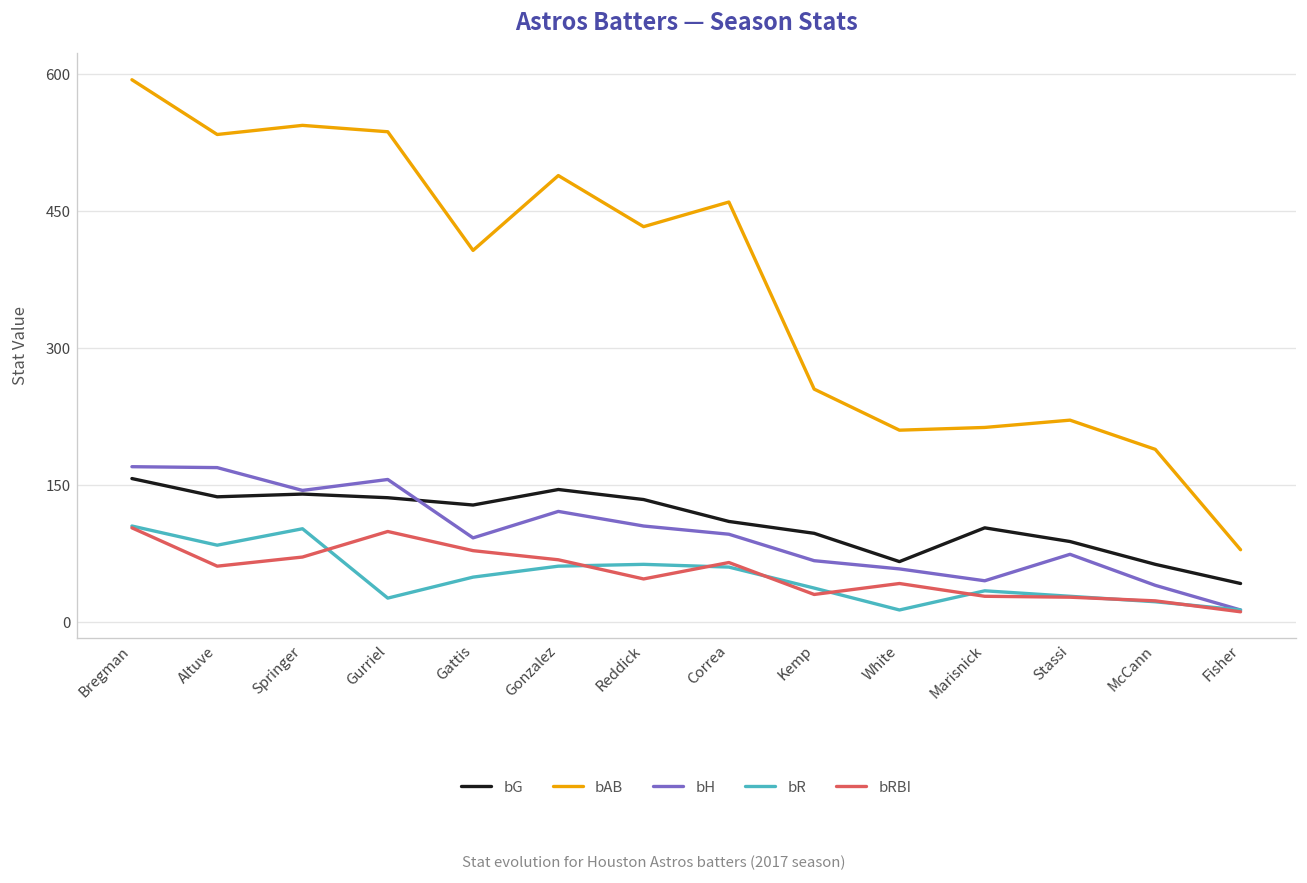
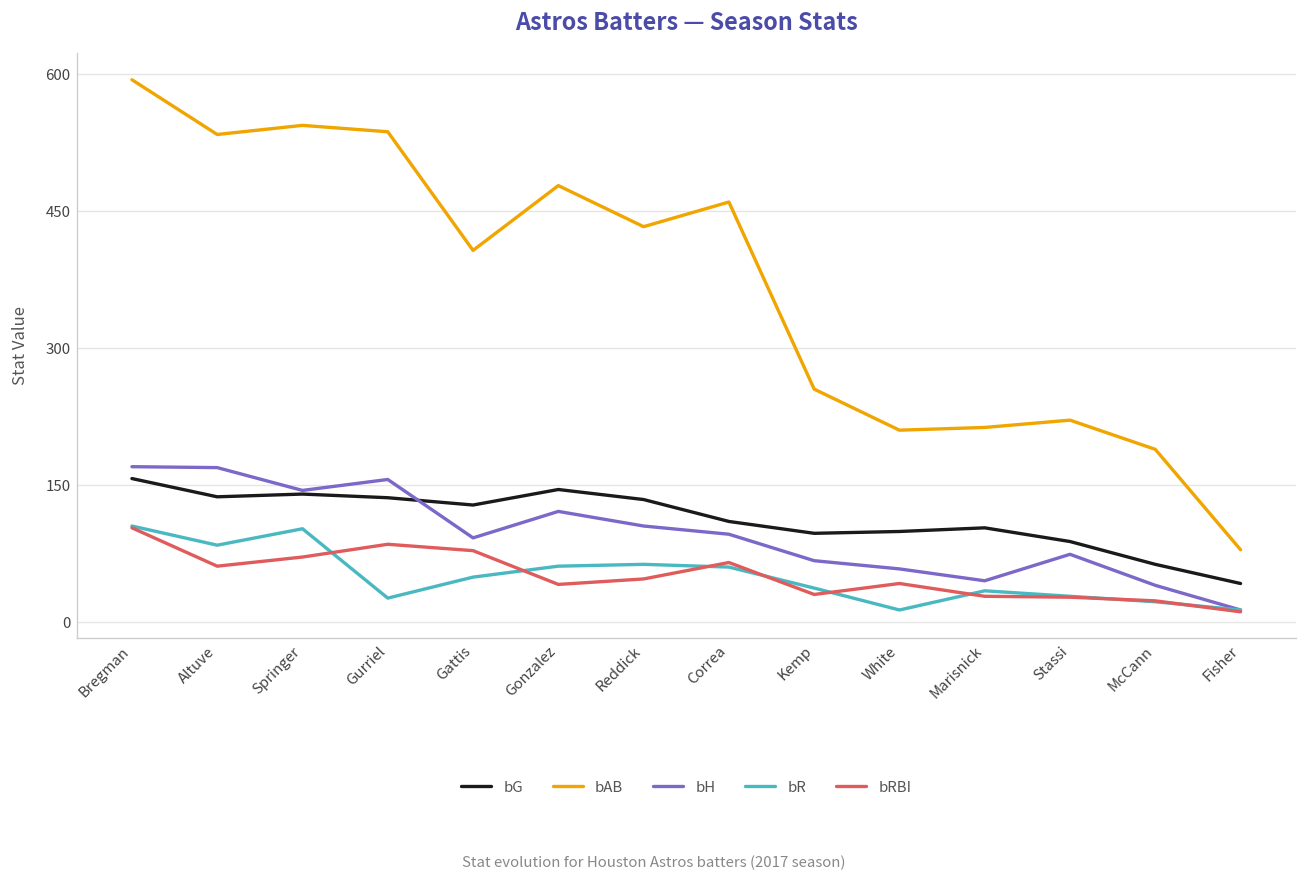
  {
    "bG": {
      "Bregman": 160,
      "Altuve": 140,
      "Springer": 140,
      "Gurriel": 140,
      "Gattis": 130,
      "Gonzalez": 150,
      "Reddick": 130,
      "Correa": 110,
      "Kemp": 100,
-     "White": 70,
+     "White": 100,
      "Marisnick": 100,
      "Stassi": 90,
      "McCann": 60,
      "Fisher": 40
    },
    "bAB": {
      "Bregman": 590,
      "Altuve": 530,
      "Springer": 540,
      "Gurriel": 540,
      "Gattis": 410,
-     "Gonzalez": 490,
+     "Gonzalez": 480,
      "Reddick": 430,
      "Correa": 460,
      "Kemp": 260,
      "White": 210,
      "Marisnick": 210,
      "Stassi": 220,
      "McCann": 190,
      "Fisher": 80
    },
    "bH": {
      "Bregman": 170,
      "Altuve": 170,
      "Springer": 140,
      "Gurriel": 160,
      "Gattis": 90,
      "Gonzalez": 120,
      "Reddick": 110,
      "Correa": 100,
      "Kemp": 70,
      "White": 60,
      "Marisnick": 50,
      "Stassi": 70,
      "McCann": 40
    },
    "bR": {
      "Altuve": 80,
      "Springer": 100,
      "Gurriel": 30,
      "Gattis": 50,
      "Gonzalez": 60,
      "Reddick": 60,
      "Correa": 60,
      "Kemp": 40,
      "White": 10,
      "Marisnick": 30
    },
    "bRBI": {
      "Altuve": 60,
      "Springer": 70,
-     "Gurriel": 100,
+     "Gurriel": 90,
      "Gattis": 80,
-     "Gonzalez": 70,
+     "Gonzalez": 40,
      "Reddick": 50,
      "Correa": 70,
      "Kemp": 30,
      "White": 40,
      "Marisnick": 30
    }
  }
